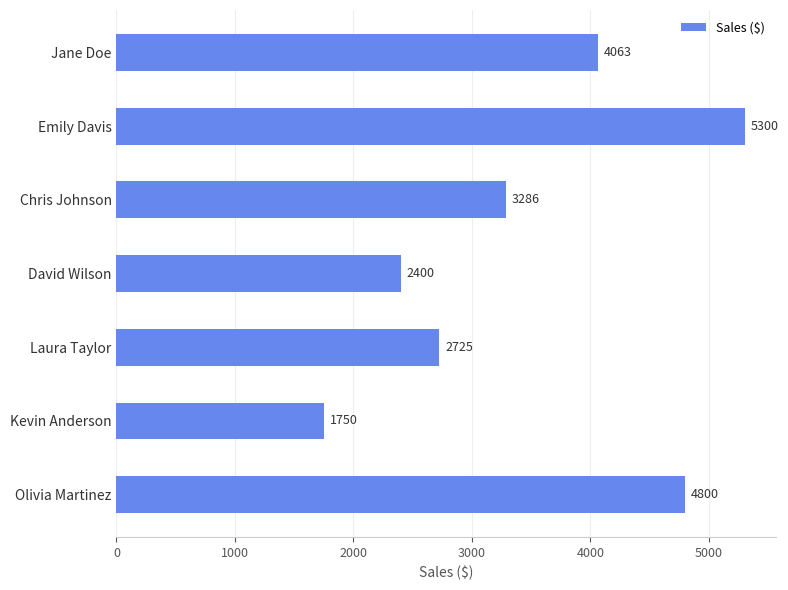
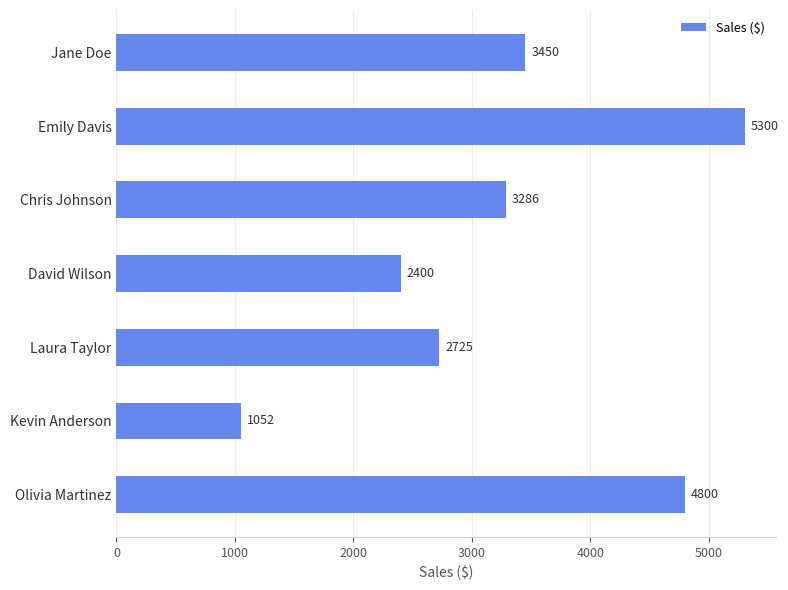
  {
-   "Jane Doe": 4063,
+   "Jane Doe": 3450,
    "Emily Davis": 5300,
    "Chris Johnson": 3286,
    "David Wilson": 2400,
    "Laura Taylor": 2725,
-   "Kevin Anderson": 1750,
+   "Kevin Anderson": 1052,
    "Olivia Martinez": 4800
  }
